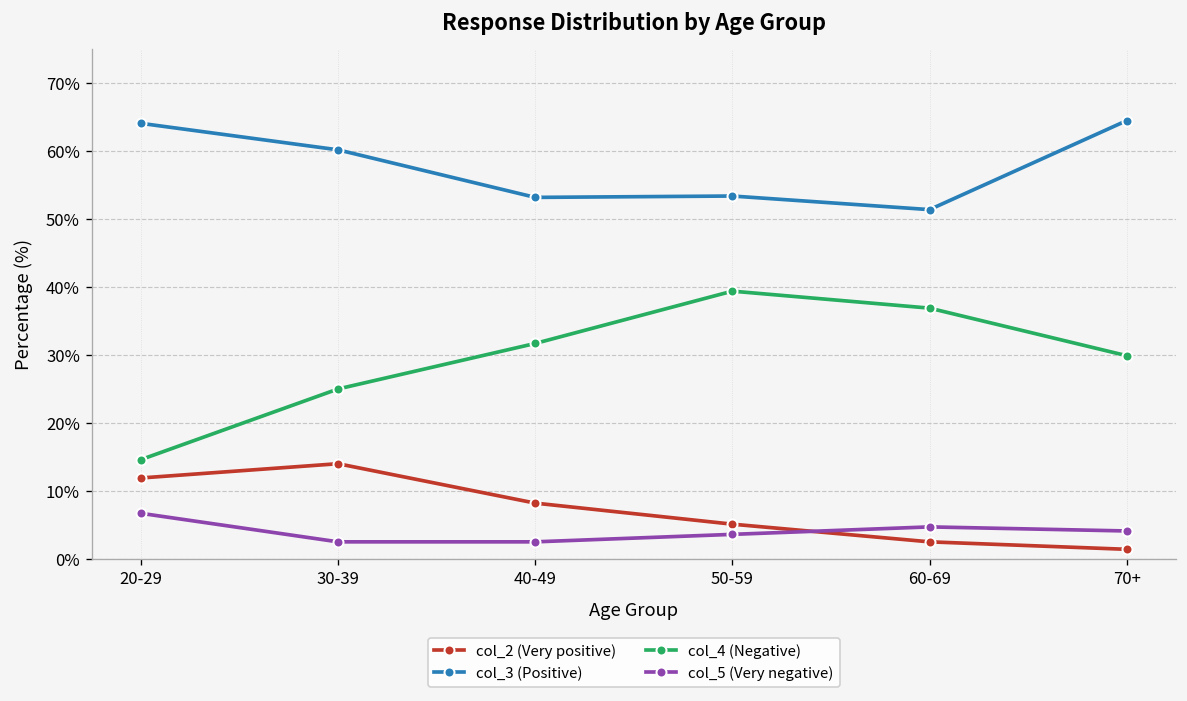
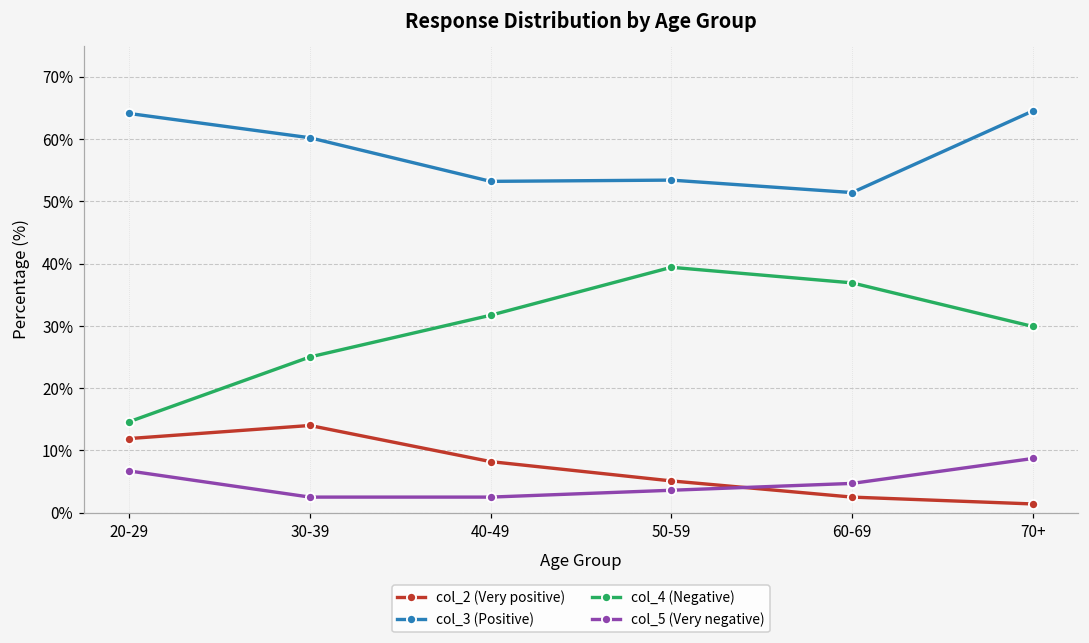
  {
    "col_2 (Very positive)": {
      "20-29": "12%",
      "30-39": "14%",
      "40-49": "8%",
      "50-59": "5%",
      "60-69": "3%",
      "70+": "1%"
    },
    "col_3 (Positive)": {
      "20-29": "64%",
      "30-39": "60%",
      "40-49": "53%",
      "50-59": "53%",
      "60-69": "51%",
      "70+": "65%"
    },
    "col_4 (Negative)": {
      "20-29": "15%",
      "30-39": "25%",
      "40-49": "32%",
      "50-59": "39%",
      "60-69": "37%",
      "70+": "30%"
    },
    "col_5 (Very negative)": {
      "20-29": "7%",
      "30-39": "3%",
      "40-49": "3%",
      "50-59": "4%",
      "60-69": "5%",
-     "70+": "4%"
+     "70+": "9%"
    }
  }
